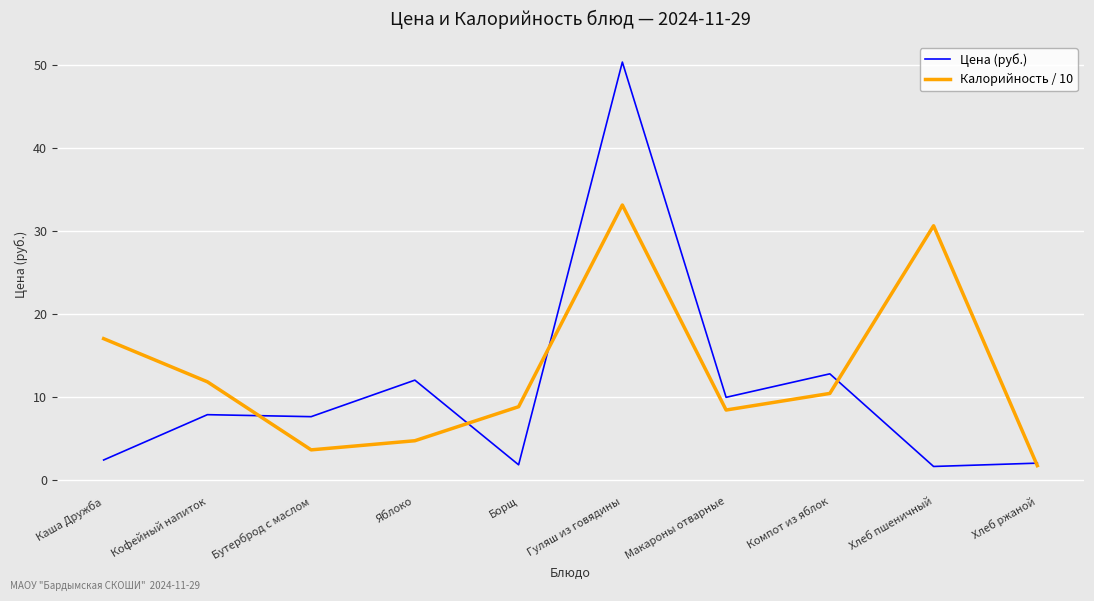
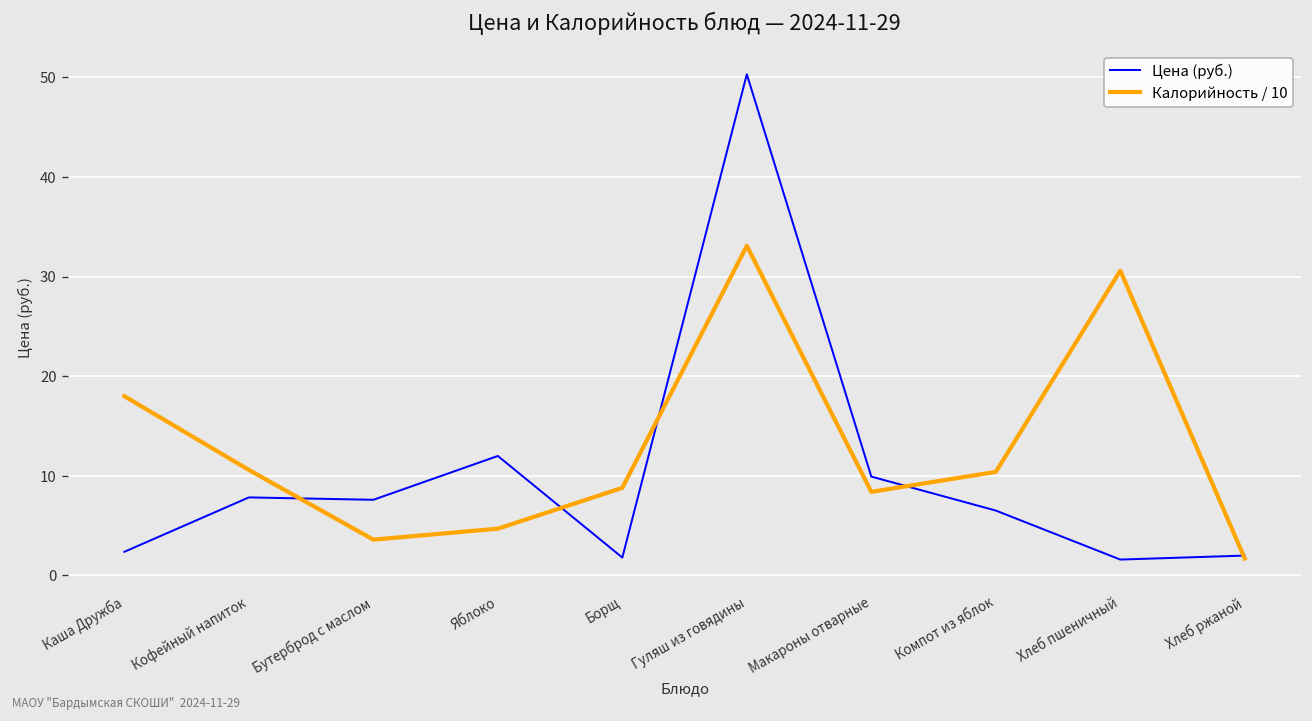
  {
    "Цена (руб.)": {
      "Каша Дружба": 2,
      "Кофейный напиток": 8,
      "Бутерброд с маслом": 8,
      "Яблоко": 12,
      "Борщ": 2,
      "Гуляш из говядины": 50,
      "Макароны отварные": 10,
-     "Компот из яблок": 13,
+     "Компот из яблок": 7,
      "Хлеб пшеничный": 2
    },
    "Калорийность / 10": {
-     "Каша Дружба": 17,
-     "Кофейный напиток": 12,
+     "Каша Дружба": 18,
+     "Кофейный напиток": 11,
      "Бутерброд с маслом": 4,
      "Яблоко": 5,
      "Борщ": 9,
      "Гуляш из говядины": 33,
      "Макароны отварные": 8,
      "Компот из яблок": 10,
      "Хлеб пшеничный": 31
    }
  }
